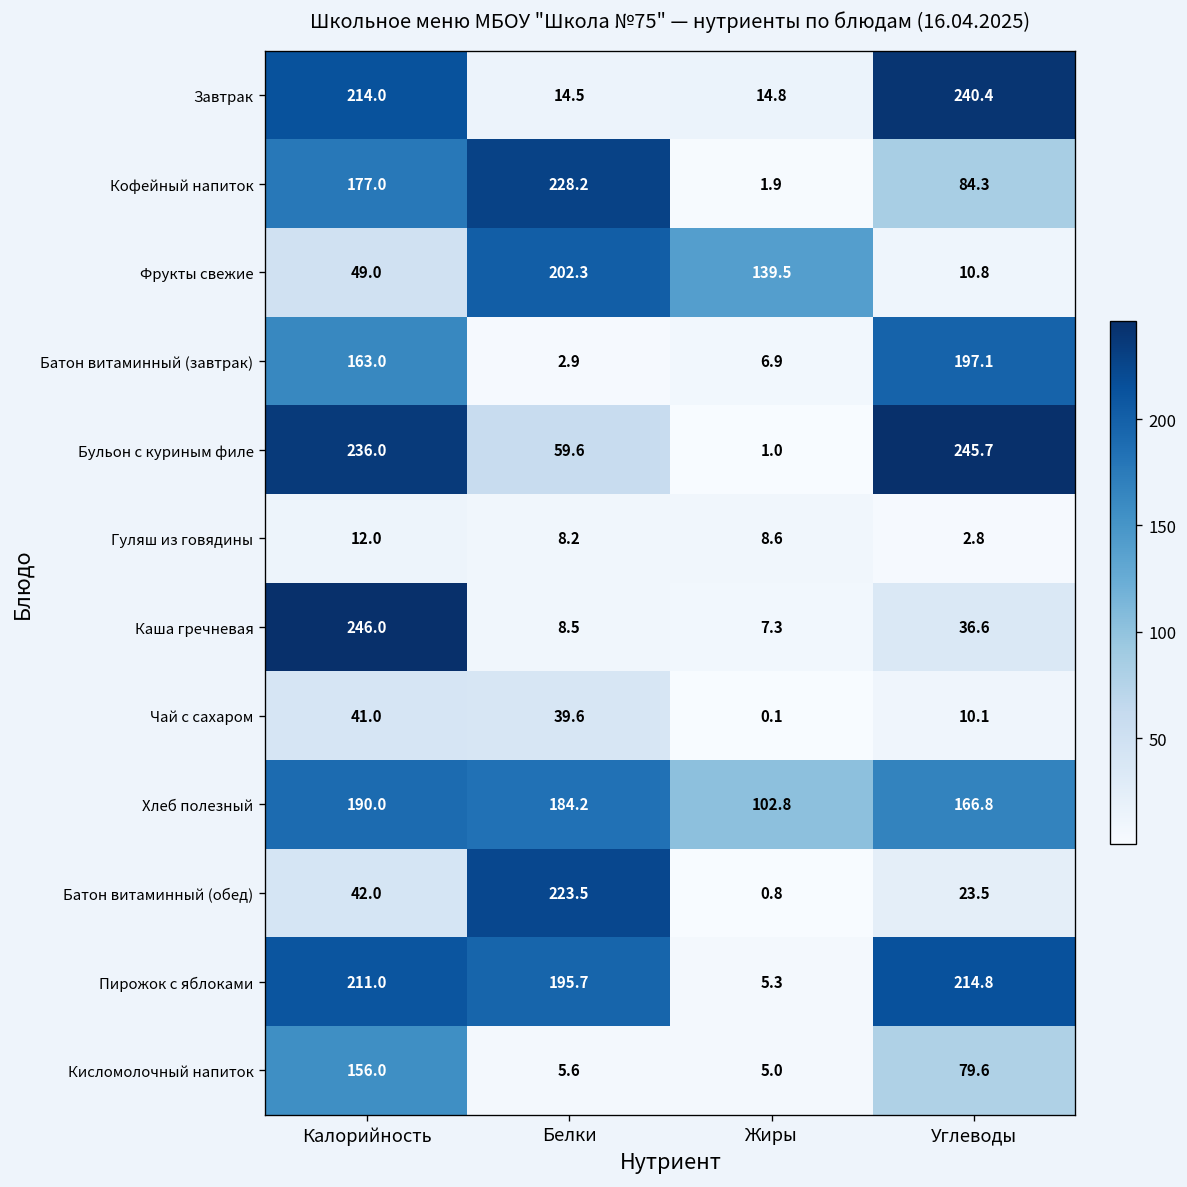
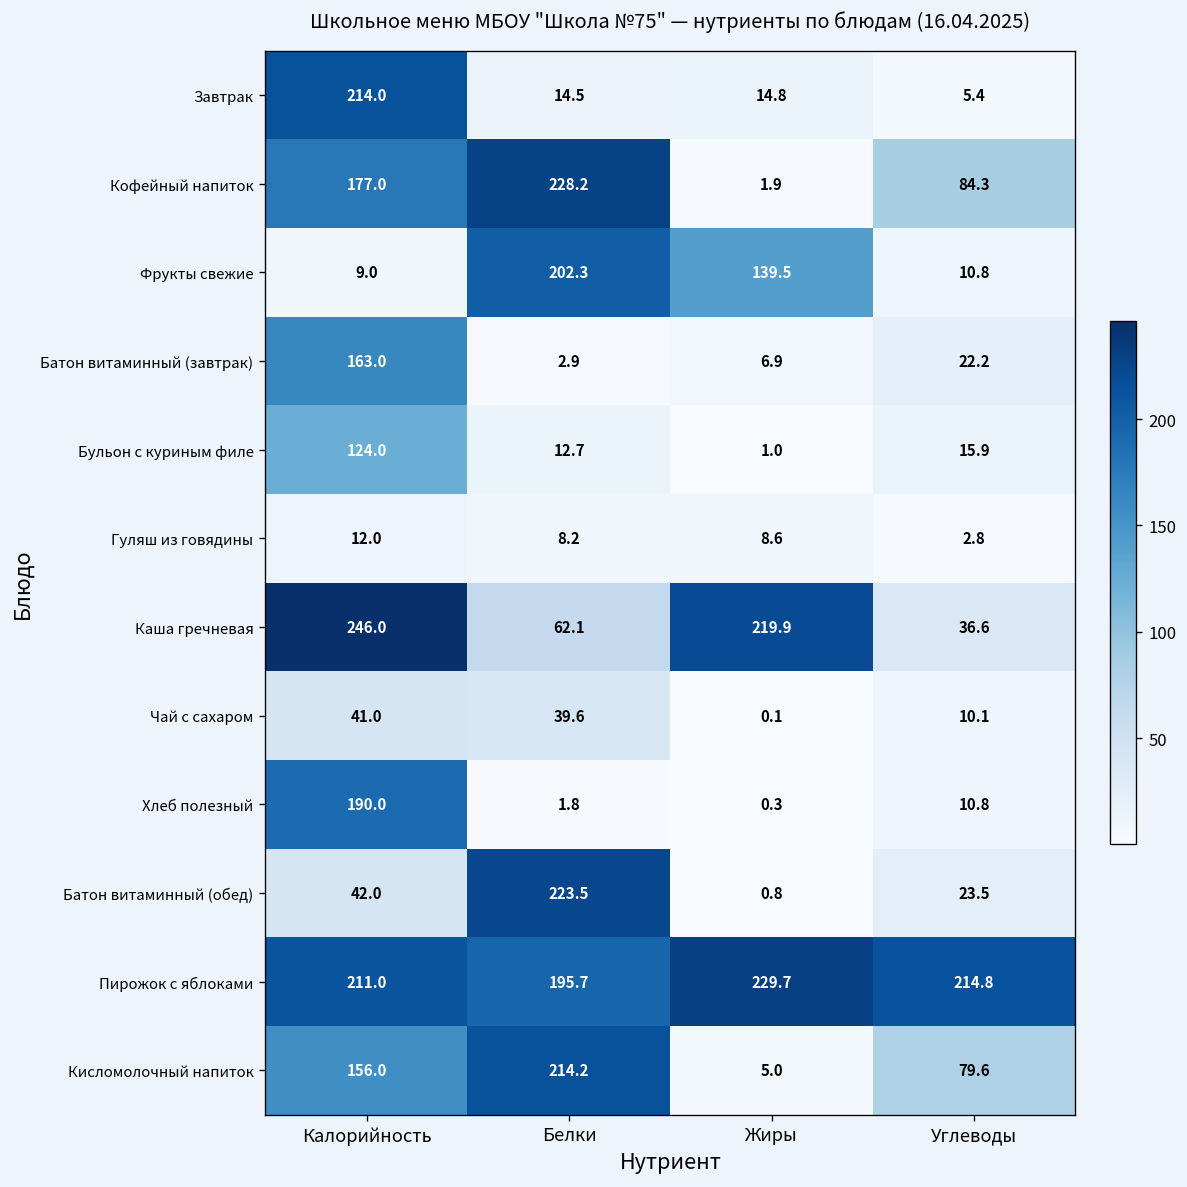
  {
    "Завтрак": {
      "Калорийность": 214.0,
      "Белки": 14.5,
      "Жиры": 14.8,
-     "Углеводы": 240.4
+     "Углеводы": 5.4
    },
    "Кофейный напиток": {
      "Калорийность": 177.0,
      "Белки": 228.2,
      "Жиры": 1.9,
      "Углеводы": 84.3
    },
    "Фрукты свежие": {
-     "Калорийность": 49.0,
+     "Калорийность": 9.0,
      "Белки": 202.3,
      "Жиры": 139.5,
      "Углеводы": 10.8
    },
    "Батон витаминный (завтрак)": {
      "Калорийность": 163.0,
      "Белки": 2.9,
      "Жиры": 6.9,
-     "Углеводы": 197.1
+     "Углеводы": 22.2
    },
    "Бульон с куриным филе": {
-     "Калорийность": 236.0,
-     "Белки": 59.6,
+     "Калорийность": 124.0,
+     "Белки": 12.7,
      "Жиры": 1.0,
-     "Углеводы": 245.7
+     "Углеводы": 15.9
    },
    "Гуляш из говядины": {
      "Калорийность": 12.0,
      "Белки": 8.2,
      "Жиры": 8.6,
      "Углеводы": 2.8
    },
    "Каша гречневая": {
      "Калорийность": 246.0,
-     "Белки": 8.5,
-     "Жиры": 7.3,
+     "Белки": 62.1,
+     "Жиры": 219.9,
      "Углеводы": 36.6
    },
    "Чай с сахаром": {
      "Калорийность": 41.0,
      "Белки": 39.6,
      "Жиры": 0.1,
      "Углеводы": 10.1
    },
    "Хлеб полезный": {
      "Калорийность": 190.0,
-     "Белки": 184.2,
-     "Жиры": 102.8,
-     "Углеводы": 166.8
+     "Белки": 1.8,
+     "Жиры": 0.3,
+     "Углеводы": 10.8
    },
    "Батон витаминный (обед)": {
      "Калорийность": 42.0,
      "Белки": 223.5,
      "Жиры": 0.8,
      "Углеводы": 23.5
    },
    "Пирожок с яблоками": {
      "Калорийность": 211.0,
      "Белки": 195.7,
-     "Жиры": 5.3,
+     "Жиры": 229.7,
      "Углеводы": 214.8
    },
    "Кисломолочный напиток": {
      "Калорийность": 156.0,
-     "Белки": 5.6,
+     "Белки": 214.2,
      "Жиры": 5.0,
      "Углеводы": 79.6
    }
  }
